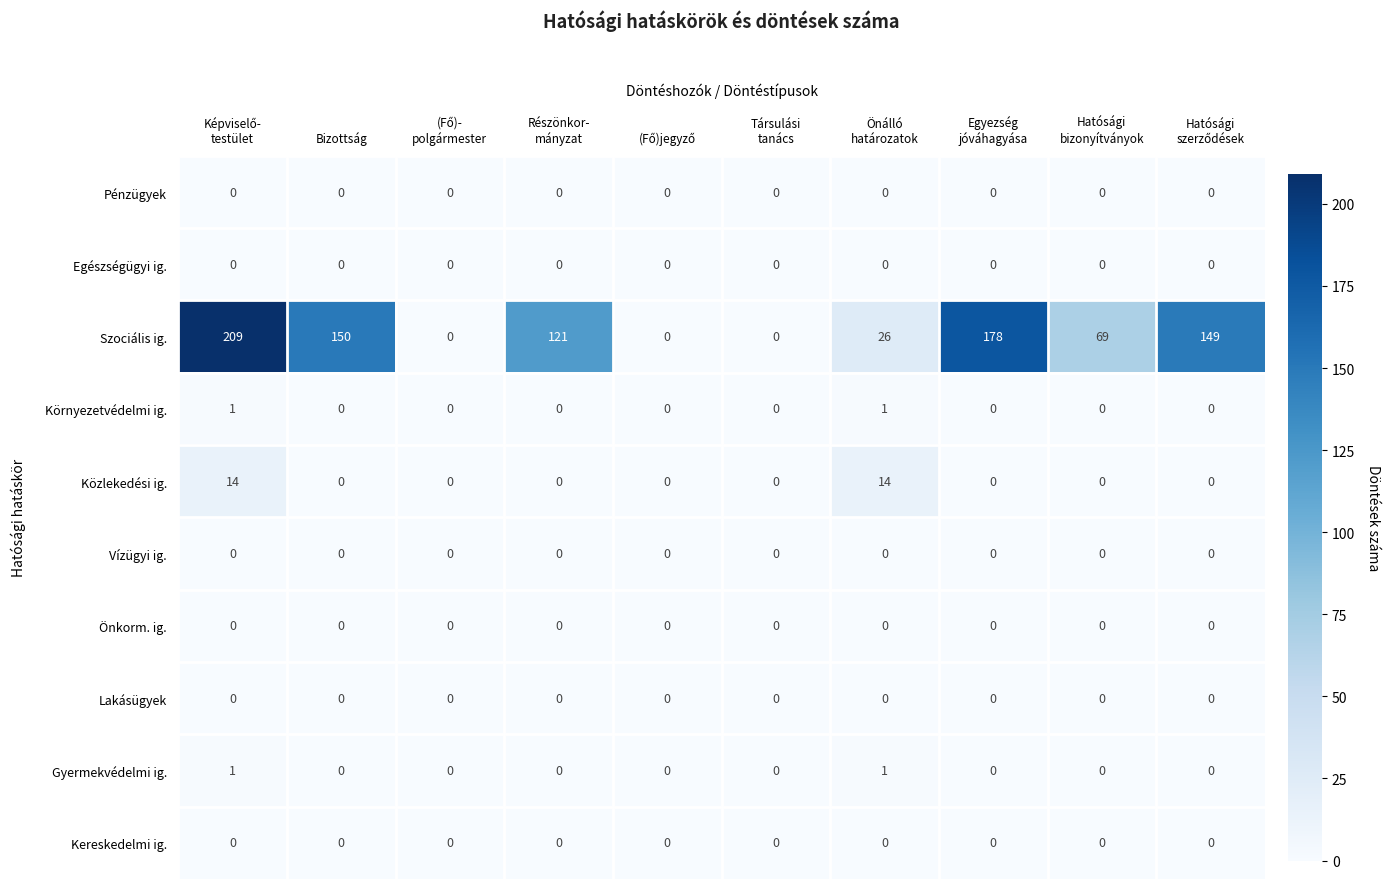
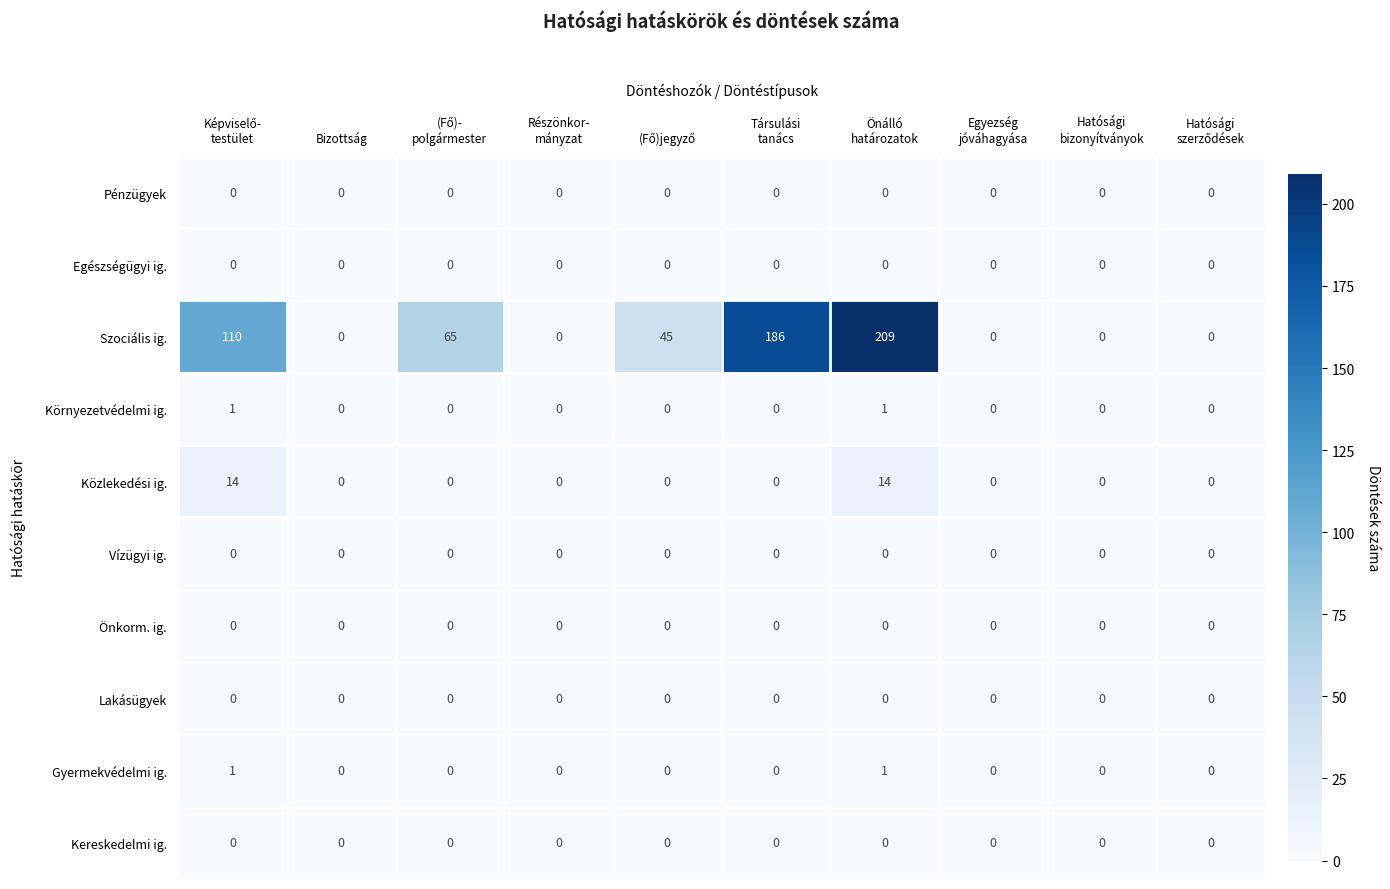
  {
    "Pénzügyek": {
      "Képviselő- testület": 0,
      "Bizottság": 0,
      "(Fő)- polgármester": 0,
      "Részönkor- mányzat": 0,
      "(Fő)jegyző": 0,
      "Társulási tanács": 0,
      "Önálló határozatok": 0,
      "Egyezség jóváhagyása": 0,
      "Hatósági bizonyítványok": 0,
      "Hatósági szerződések": 0
    },
    "Egészségügyi ig.": {
      "Képviselő- testület": 0,
      "Bizottság": 0,
      "(Fő)- polgármester": 0,
      "Részönkor- mányzat": 0,
      "(Fő)jegyző": 0,
      "Társulási tanács": 0,
      "Önálló határozatok": 0,
      "Egyezség jóváhagyása": 0,
      "Hatósági bizonyítványok": 0,
      "Hatósági szerződések": 0
    },
    "Szociális ig.": {
-     "Képviselő- testület": 209,
-     "Bizottság": 150,
-     "(Fő)- polgármester": 0,
-     "Részönkor- mányzat": 121,
-     "(Fő)jegyző": 0,
-     "Társulási tanács": 0,
-     "Önálló határozatok": 26,
-     "Egyezség jóváhagyása": 178,
-     "Hatósági bizonyítványok": 69,
-     "Hatósági szerződések": 149
+     "Képviselő- testület": 110,
+     "Bizottság": 0,
+     "(Fő)- polgármester": 65,
+     "Részönkor- mányzat": 0,
+     "(Fő)jegyző": 45,
+     "Társulási tanács": 186,
+     "Önálló határozatok": 209,
+     "Egyezség jóváhagyása": 0,
+     "Hatósági bizonyítványok": 0,
+     "Hatósági szerződések": 0
    },
    "Környezetvédelmi ig.": {
      "Képviselő- testület": 1,
      "Bizottság": 0,
      "(Fő)- polgármester": 0,
      "Részönkor- mányzat": 0,
      "(Fő)jegyző": 0,
      "Társulási tanács": 0,
      "Önálló határozatok": 1,
      "Egyezség jóváhagyása": 0,
      "Hatósági bizonyítványok": 0,
      "Hatósági szerződések": 0
    },
    "Közlekedési ig.": {
      "Képviselő- testület": 14,
      "Bizottság": 0,
      "(Fő)- polgármester": 0,
      "Részönkor- mányzat": 0,
      "(Fő)jegyző": 0,
      "Társulási tanács": 0,
      "Önálló határozatok": 14,
      "Egyezség jóváhagyása": 0,
      "Hatósági bizonyítványok": 0,
      "Hatósági szerződések": 0
    },
    "Vízügyi ig.": {
      "Képviselő- testület": 0,
      "Bizottság": 0,
      "(Fő)- polgármester": 0,
      "Részönkor- mányzat": 0,
      "(Fő)jegyző": 0,
      "Társulási tanács": 0,
      "Önálló határozatok": 0,
      "Egyezség jóváhagyása": 0,
      "Hatósági bizonyítványok": 0,
      "Hatósági szerződések": 0
    },
    "Önkorm. ig.": {
      "Képviselő- testület": 0,
      "Bizottság": 0,
      "(Fő)- polgármester": 0,
      "Részönkor- mányzat": 0,
      "(Fő)jegyző": 0,
      "Társulási tanács": 0,
      "Önálló határozatok": 0,
      "Egyezség jóváhagyása": 0,
      "Hatósági bizonyítványok": 0,
      "Hatósági szerződések": 0
    },
    "Lakásügyek": {
      "Képviselő- testület": 0,
      "Bizottság": 0,
      "(Fő)- polgármester": 0,
      "Részönkor- mányzat": 0,
      "(Fő)jegyző": 0,
      "Társulási tanács": 0,
      "Önálló határozatok": 0,
      "Egyezség jóváhagyása": 0,
      "Hatósági bizonyítványok": 0,
      "Hatósági szerződések": 0
    },
    "Gyermekvédelmi ig.": {
      "Képviselő- testület": 1,
      "Bizottság": 0,
      "(Fő)- polgármester": 0,
      "Részönkor- mányzat": 0,
      "(Fő)jegyző": 0,
      "Társulási tanács": 0,
      "Önálló határozatok": 1,
      "Egyezség jóváhagyása": 0,
      "Hatósági bizonyítványok": 0,
      "Hatósági szerződések": 0
    },
    "Kereskedelmi ig.": {
      "Képviselő- testület": 0,
      "Bizottság": 0,
      "(Fő)- polgármester": 0,
      "Részönkor- mányzat": 0,
      "(Fő)jegyző": 0,
      "Társulási tanács": 0,
      "Önálló határozatok": 0,
      "Egyezség jóváhagyása": 0,
      "Hatósági bizonyítványok": 0,
      "Hatósági szerződések": 0
    }
  }
